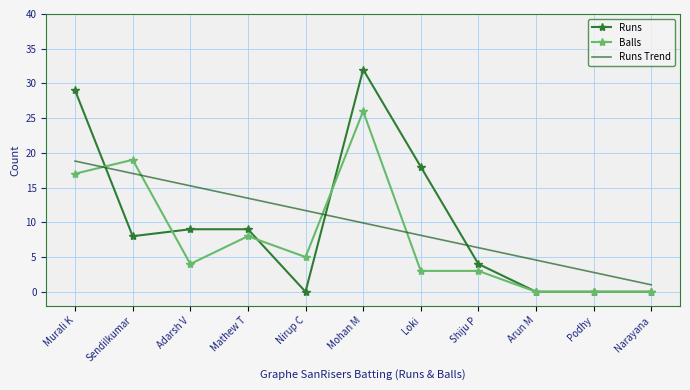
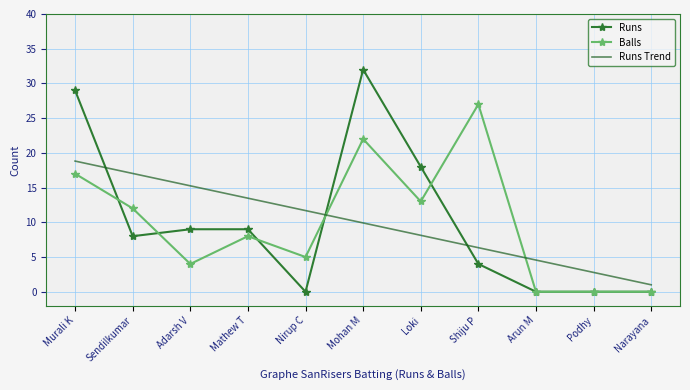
  {
    "Balls": {
      "Murali K": 17,
-     "Sendilkumar": 19,
+     "Sendilkumar": 12,
      "Adarsh V": 4,
      "Mathew T": 8,
      "Nirup C": 5,
-     "Mohan M": 26,
-     "Loki": 3,
-     "Shiju P": 3
+     "Mohan M": 22,
+     "Loki": 13,
+     "Shiju P": 27
    }
  }
